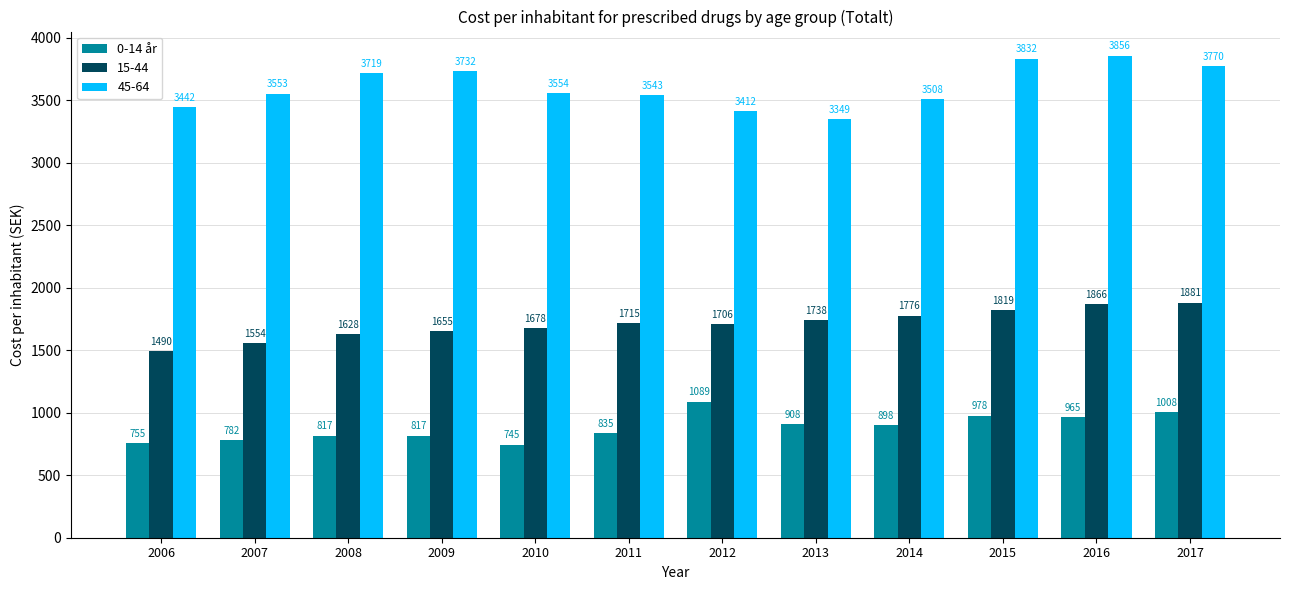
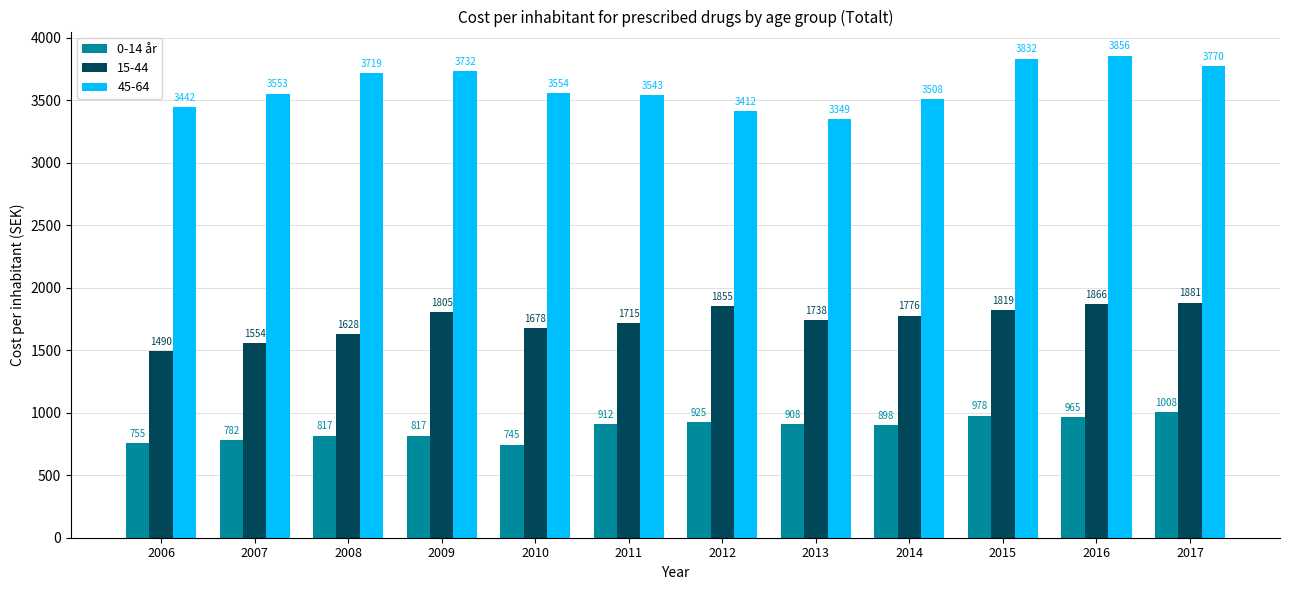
  {
    "0-14 år": {
      "2006": 755,
      "2007": 782,
      "2008": 817,
      "2009": 817,
      "2010": 745,
-     "2011": 835,
-     "2012": 1089,
+     "2011": 912,
+     "2012": 925,
      "2013": 908,
      "2014": 898,
      "2015": 978,
      "2016": 965,
      "2017": 1008
    },
    "15-44": {
      "2006": 1490,
      "2007": 1554,
      "2008": 1628,
-     "2009": 1655,
+     "2009": 1805,
      "2010": 1678,
      "2011": 1715,
-     "2012": 1706,
+     "2012": 1855,
      "2013": 1738,
      "2014": 1776,
      "2015": 1819,
      "2016": 1866,
      "2017": 1881
    },
    "45-64": {
      "2006": 3442,
      "2007": 3553,
      "2008": 3719,
      "2009": 3732,
      "2010": 3554,
      "2011": 3543,
      "2012": 3412,
      "2013": 3349,
      "2014": 3508,
      "2015": 3832,
      "2016": 3856,
      "2017": 3770
    }
  }
